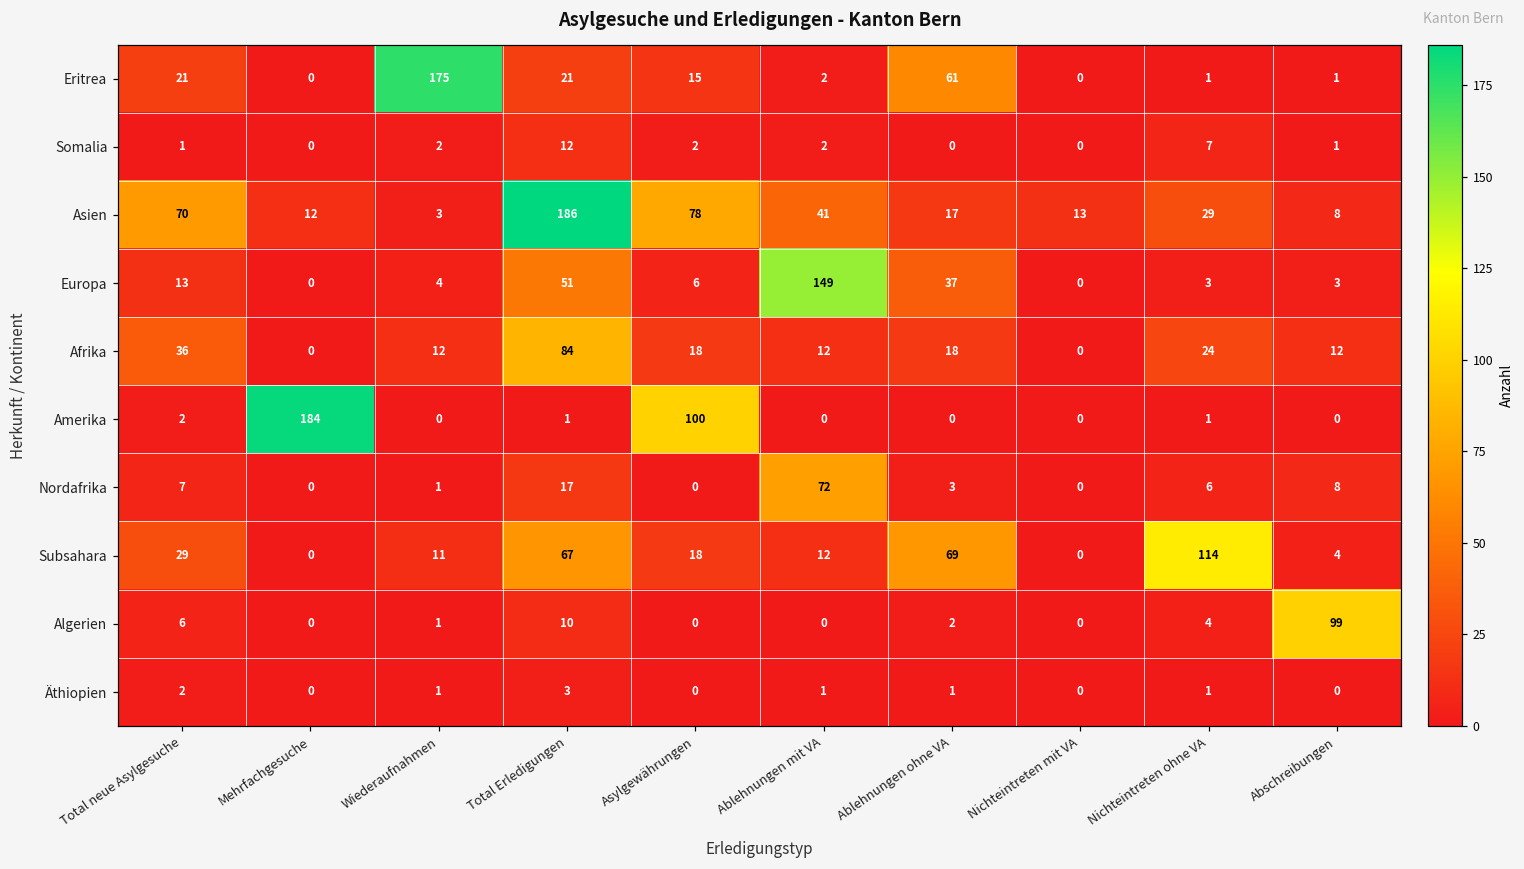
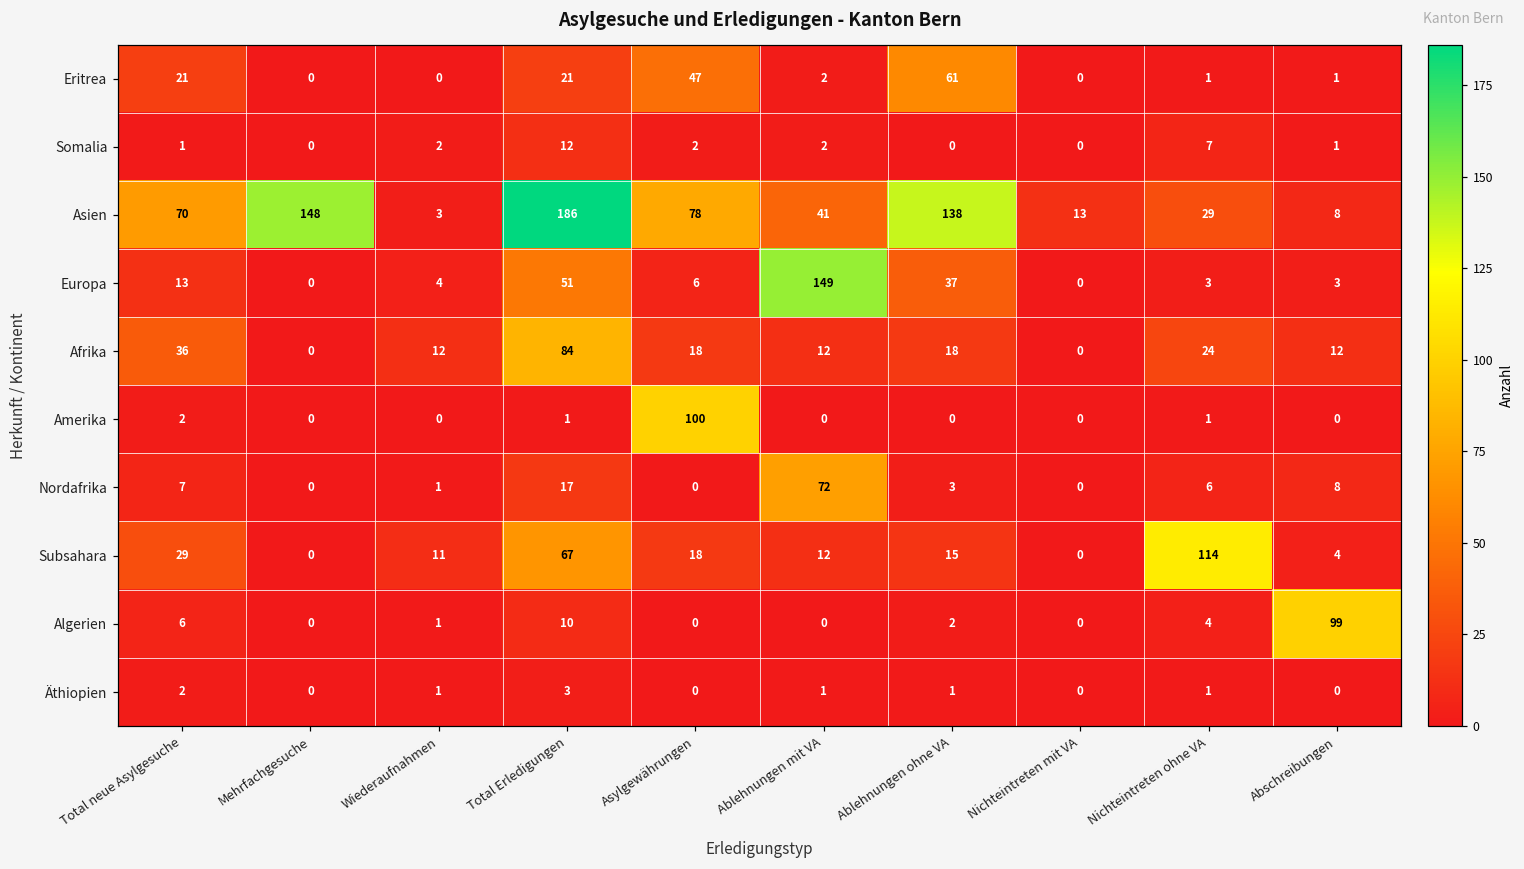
  {
    "Eritrea": {
      "Total neue Asylgesuche": 21,
      "Mehrfachgesuche": 0,
-     "Wiederaufnahmen": 175,
+     "Wiederaufnahmen": 0,
      "Total Erledigungen": 21,
-     "Asylgewährungen": 15,
+     "Asylgewährungen": 47,
      "Ablehnungen mit VA": 2,
      "Ablehnungen ohne VA": 61,
      "Nichteintreten mit VA": 0,
      "Nichteintreten ohne VA": 1,
      "Abschreibungen": 1
    },
    "Somalia": {
      "Total neue Asylgesuche": 1,
      "Mehrfachgesuche": 0,
      "Wiederaufnahmen": 2,
      "Total Erledigungen": 12,
      "Asylgewährungen": 2,
      "Ablehnungen mit VA": 2,
      "Ablehnungen ohne VA": 0,
      "Nichteintreten mit VA": 0,
      "Nichteintreten ohne VA": 7,
      "Abschreibungen": 1
    },
    "Asien": {
      "Total neue Asylgesuche": 70,
-     "Mehrfachgesuche": 12,
+     "Mehrfachgesuche": 148,
      "Wiederaufnahmen": 3,
      "Total Erledigungen": 186,
      "Asylgewährungen": 78,
      "Ablehnungen mit VA": 41,
-     "Ablehnungen ohne VA": 17,
+     "Ablehnungen ohne VA": 138,
      "Nichteintreten mit VA": 13,
      "Nichteintreten ohne VA": 29,
      "Abschreibungen": 8
    },
    "Europa": {
      "Total neue Asylgesuche": 13,
      "Mehrfachgesuche": 0,
      "Wiederaufnahmen": 4,
      "Total Erledigungen": 51,
      "Asylgewährungen": 6,
      "Ablehnungen mit VA": 149,
      "Ablehnungen ohne VA": 37,
      "Nichteintreten mit VA": 0,
      "Nichteintreten ohne VA": 3,
      "Abschreibungen": 3
    },
    "Afrika": {
      "Total neue Asylgesuche": 36,
      "Mehrfachgesuche": 0,
      "Wiederaufnahmen": 12,
      "Total Erledigungen": 84,
      "Asylgewährungen": 18,
      "Ablehnungen mit VA": 12,
      "Ablehnungen ohne VA": 18,
      "Nichteintreten mit VA": 0,
      "Nichteintreten ohne VA": 24,
      "Abschreibungen": 12
    },
    "Amerika": {
      "Total neue Asylgesuche": 2,
-     "Mehrfachgesuche": 184,
+     "Mehrfachgesuche": 0,
      "Wiederaufnahmen": 0,
      "Total Erledigungen": 1,
      "Asylgewährungen": 100,
      "Ablehnungen mit VA": 0,
      "Ablehnungen ohne VA": 0,
      "Nichteintreten mit VA": 0,
      "Nichteintreten ohne VA": 1,
      "Abschreibungen": 0
    },
    "Nordafrika": {
      "Total neue Asylgesuche": 7,
      "Mehrfachgesuche": 0,
      "Wiederaufnahmen": 1,
      "Total Erledigungen": 17,
      "Asylgewährungen": 0,
      "Ablehnungen mit VA": 72,
      "Ablehnungen ohne VA": 3,
      "Nichteintreten mit VA": 0,
      "Nichteintreten ohne VA": 6,
      "Abschreibungen": 8
    },
    "Subsahara": {
      "Total neue Asylgesuche": 29,
      "Mehrfachgesuche": 0,
      "Wiederaufnahmen": 11,
      "Total Erledigungen": 67,
      "Asylgewährungen": 18,
      "Ablehnungen mit VA": 12,
-     "Ablehnungen ohne VA": 69,
+     "Ablehnungen ohne VA": 15,
      "Nichteintreten mit VA": 0,
      "Nichteintreten ohne VA": 114,
      "Abschreibungen": 4
    },
    "Algerien": {
      "Total neue Asylgesuche": 6,
      "Mehrfachgesuche": 0,
      "Wiederaufnahmen": 1,
      "Total Erledigungen": 10,
      "Asylgewährungen": 0,
      "Ablehnungen mit VA": 0,
      "Ablehnungen ohne VA": 2,
      "Nichteintreten mit VA": 0,
      "Nichteintreten ohne VA": 4,
      "Abschreibungen": 99
    },
    "Äthiopien": {
      "Total neue Asylgesuche": 2,
      "Mehrfachgesuche": 0,
      "Wiederaufnahmen": 1,
      "Total Erledigungen": 3,
      "Asylgewährungen": 0,
      "Ablehnungen mit VA": 1,
      "Ablehnungen ohne VA": 1,
      "Nichteintreten mit VA": 0,
      "Nichteintreten ohne VA": 1,
      "Abschreibungen": 0
    }
  }
